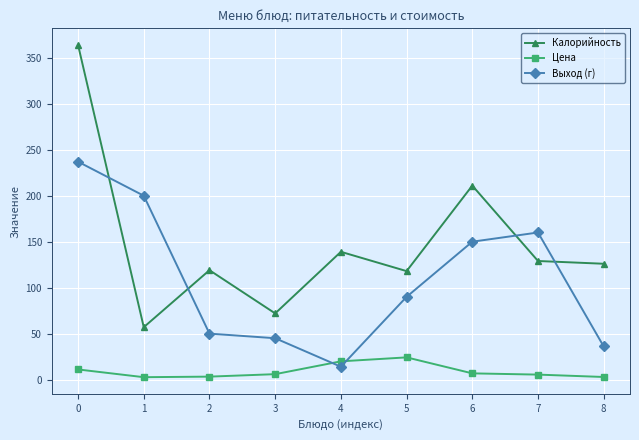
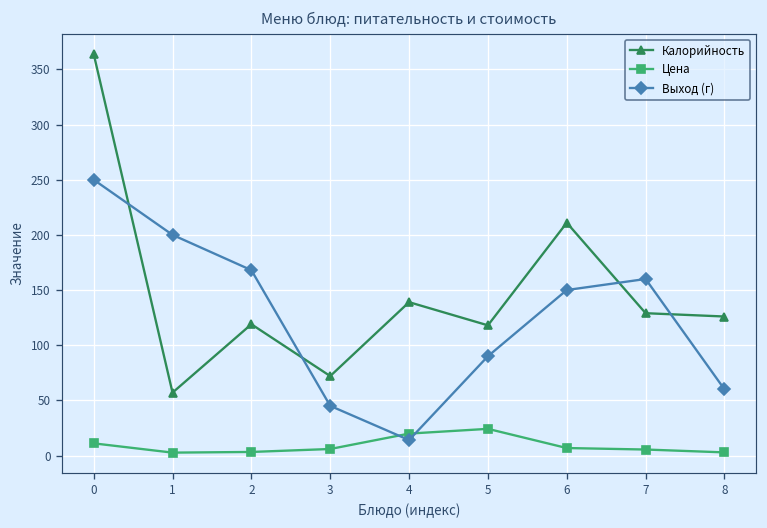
  {
    "Выход (г)": {
-     "0": 240,
+     "0": 250,
      "1": 200,
-     "2": 50,
+     "2": 170,
      "3": 50,
      "4": 10,
      "5": 90,
      "6": 150,
      "7": 160,
-     "8": 40
+     "8": 60
    }
  }
